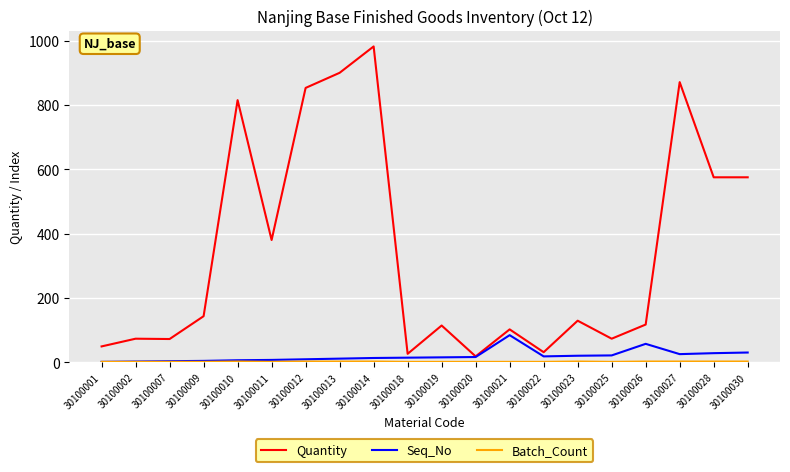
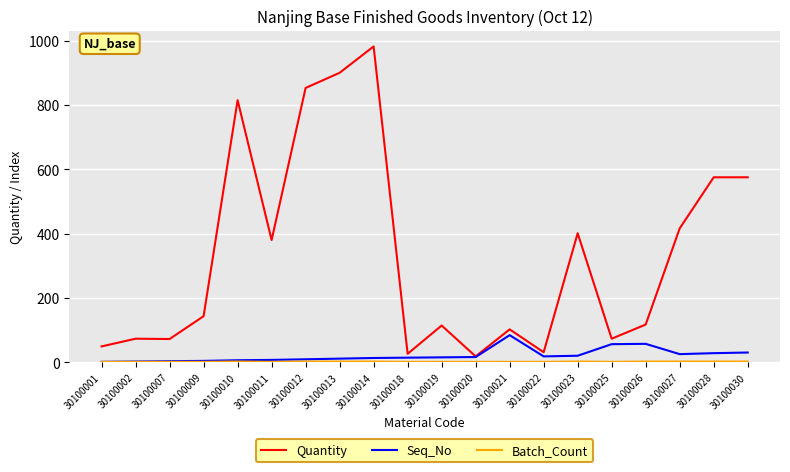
  {
    "Quantity": {
      "30100001": 50,
      "30100002": 70,
      "30100007": 70,
      "30100009": 140,
      "30100010": 820,
      "30100011": 380,
      "30100012": 850,
      "30100013": 900,
      "30100014": 980,
      "30100018": 30,
      "30100019": 110,
      "30100021": 100,
      "30100022": 30,
-     "30100023": 130,
+     "30100023": 400,
      "30100025": 70,
      "30100026": 120,
-     "30100027": 870,
+     "30100027": 420,
      "30100028": 580,
      "30100030": 580
    },
    "Seq_No": {
      "30100013": 10,
      "30100014": 10,
      "30100018": 10,
      "30100019": 20,
      "30100021": 80,
      "30100022": 20,
      "30100023": 20,
-     "30100025": 20,
+     "30100025": 60,
      "30100026": 60,
      "30100027": 30,
      "30100028": 30,
      "30100030": 30
    },
    "Batch_Count": {
      "30100013": 0,
      "30100014": 0,
      "30100018": 0,
      "30100019": 0,
      "30100020": 0,
      "30100021": 0,
      "30100022": 0,
      "30100023": 0,
      "30100025": 0,
      "30100026": 0,
      "30100027": 0,
      "30100028": 0,
      "30100030": 0
    }
  }
